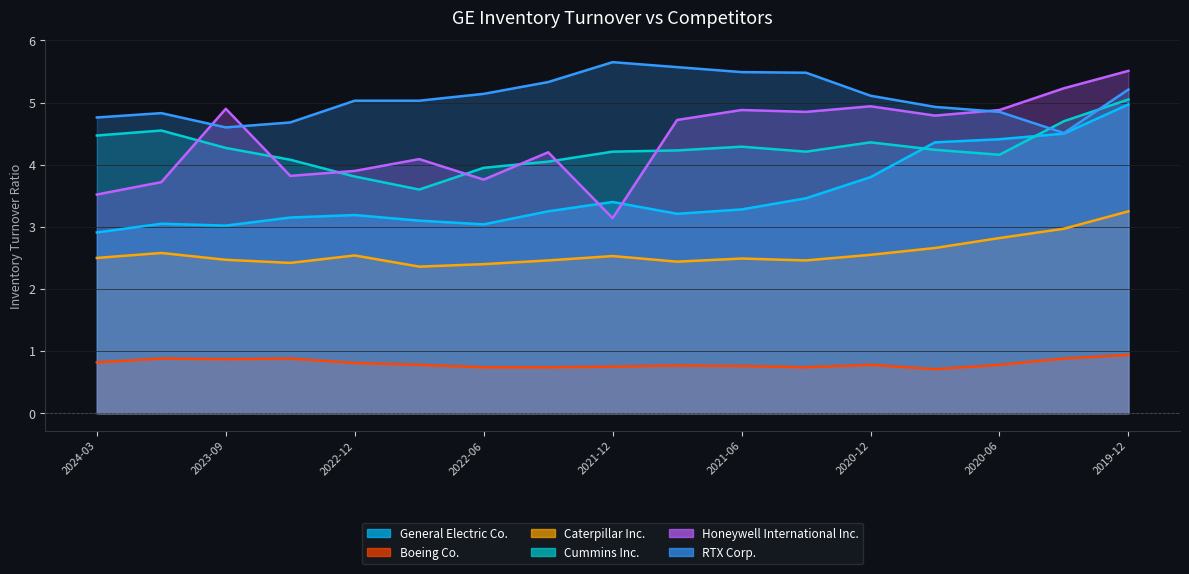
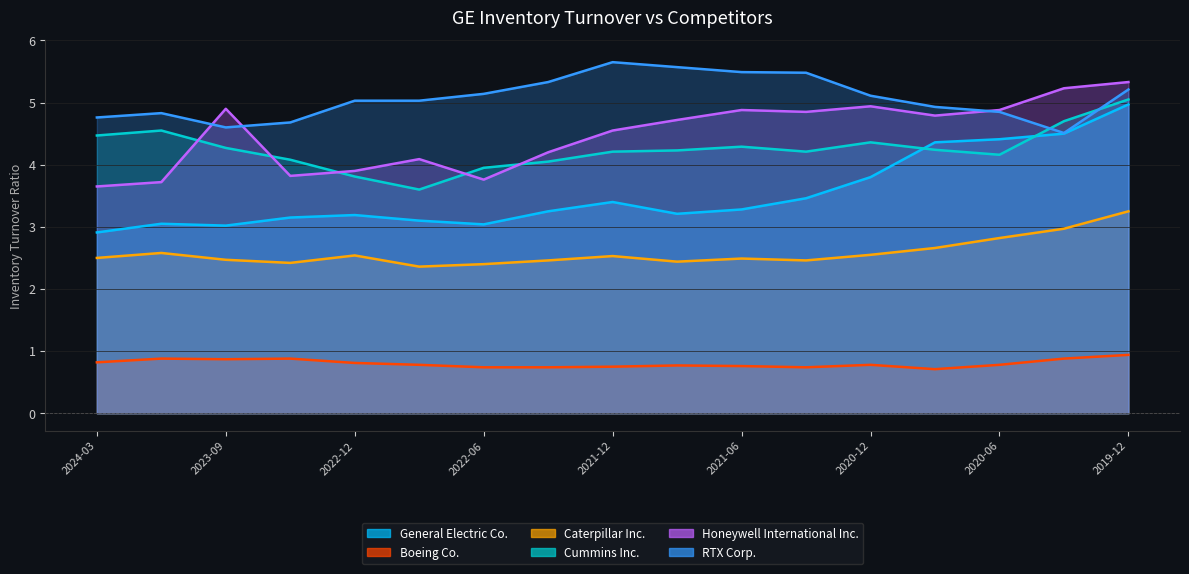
  {
    "Honeywell International Inc.": {
-     "2024-03": 3.5,
+     "2024-03": 3.7,
      "2023-09": 4.9,
      "2022-12": 3.9,
      "2022-06": 3.8,
-     "2021-12": 3.1,
+     "2021-12": 4.6,
      "2021-06": 4.9,
      "2020-12": 4.9,
-     "2019-12": 5.5
+     "2019-12": 5.3
    }
  }
